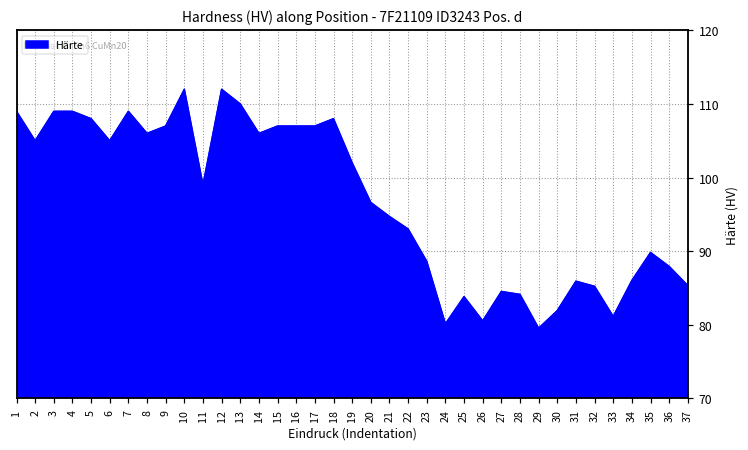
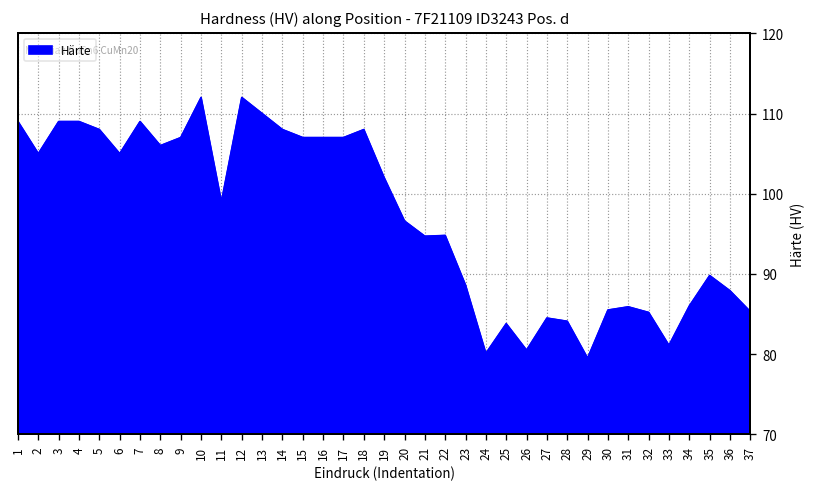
  {
    "1": 109,
    "2": 105,
    "3": 109,
    "4": 109,
    "5": 108,
    "6": 105,
    "7": 109,
    "8": 106,
    "9": 107,
    "10": 112,
    "11": 99,
    "12": 112,
    "13": 110,
-   "14": 106,
+   "14": 108,
    "15": 107,
    "16": 107,
    "17": 107,
    "18": 108,
    "19": 102,
    "20": 97,
    "21": 95,
-   "22": 93,
+   "22": 95,
    "23": 89,
    "24": 80,
    "25": 84,
    "26": 81,
    "27": 85,
    "28": 84,
    "29": 80,
-   "30": 82,
+   "30": 86,
    "31": 86,
    "32": 85,
    "33": 81,
    "34": 86,
    "35": 90,
    "36": 88,
    "37": 85
  }
